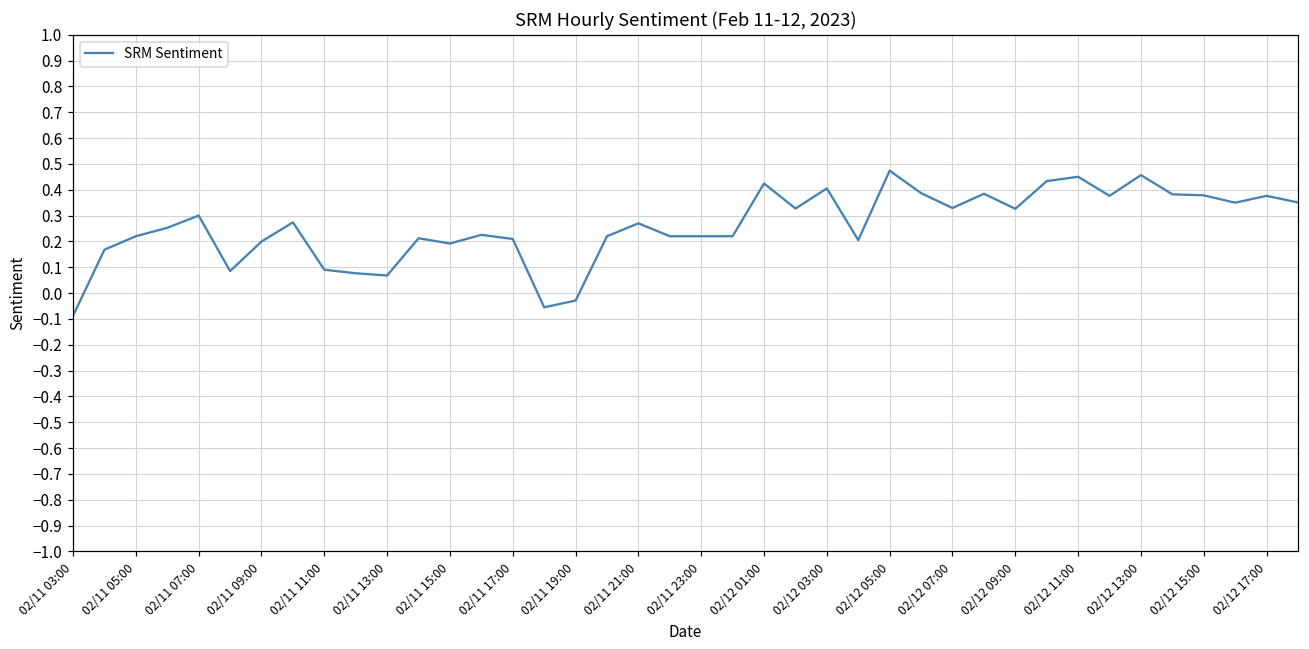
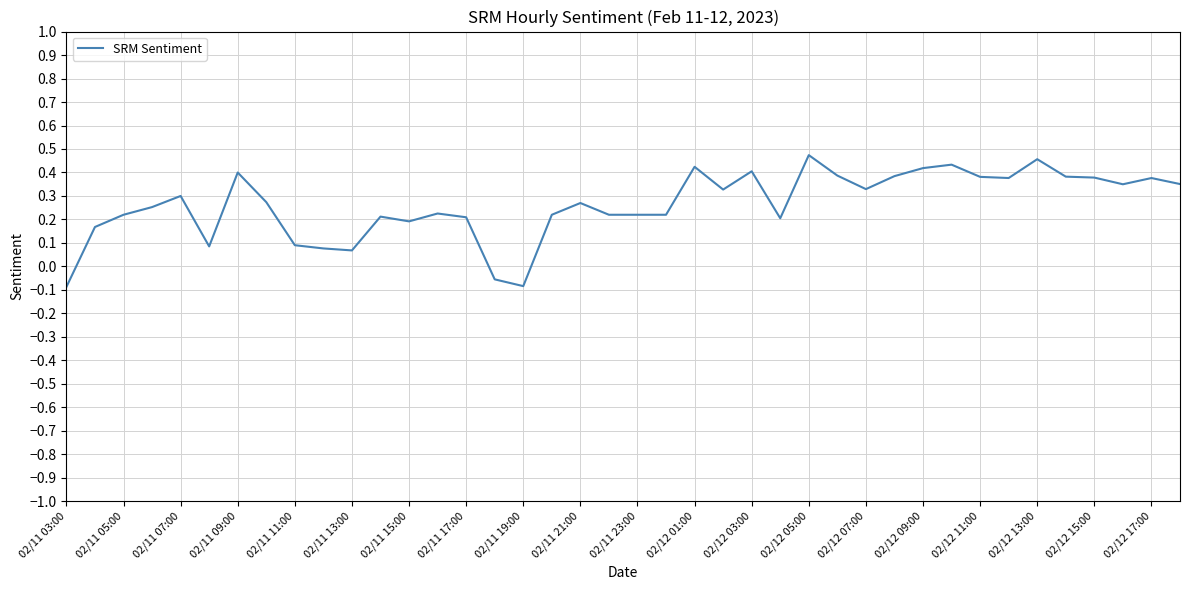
  {
    "02/11 03:00": -0.09,
    "02/11 05:00": 0.22,
    "02/11 07:00": 0.30,
-   "02/11 09:00": 0.20,
+   "02/11 09:00": 0.40,
    "02/11 11:00": 0.09,
    "02/11 13:00": 0.07,
    "02/11 15:00": 0.19,
    "02/11 17:00": 0.21,
-   "02/11 19:00": -0.03,
+   "02/11 19:00": -0.08,
    "02/11 21:00": 0.27,
    "02/11 23:00": 0.22,
    "02/12 01:00": 0.42,
    "02/12 03:00": 0.41,
    "02/12 05:00": 0.47,
    "02/12 07:00": 0.33,
-   "02/12 09:00": 0.33,
-   "02/12 11:00": 0.45,
+   "02/12 09:00": 0.42,
+   "02/12 11:00": 0.38,
    "02/12 13:00": 0.46,
    "02/12 15:00": 0.38,
    "02/12 17:00": 0.38
  }
